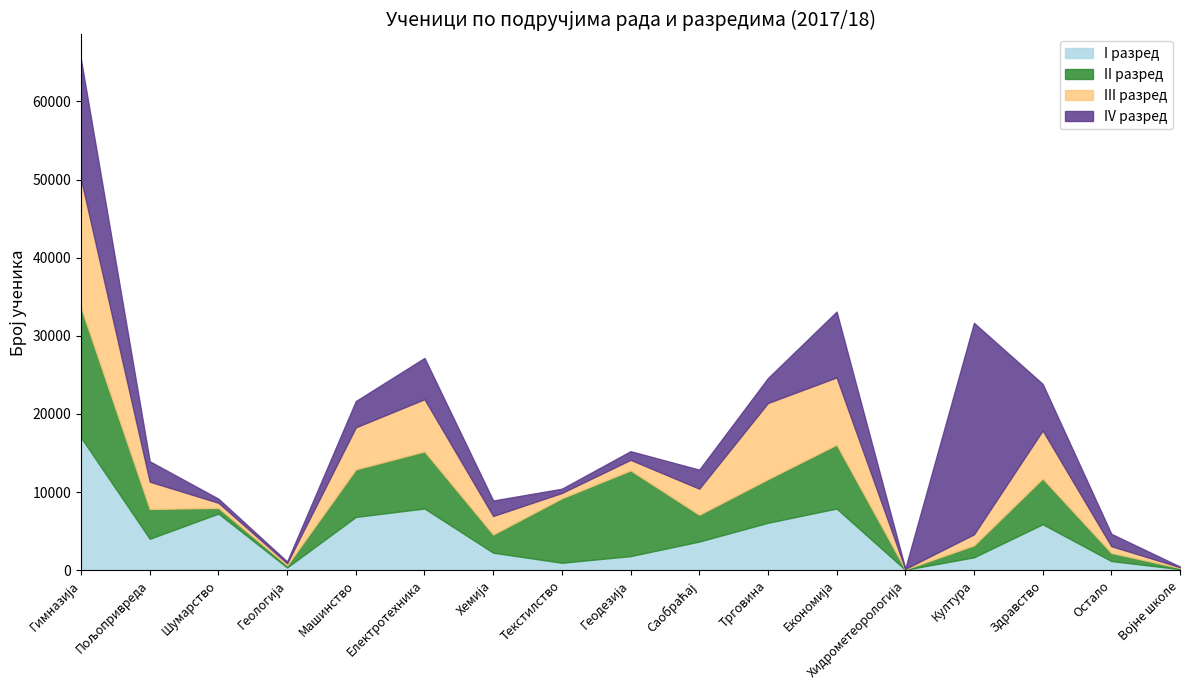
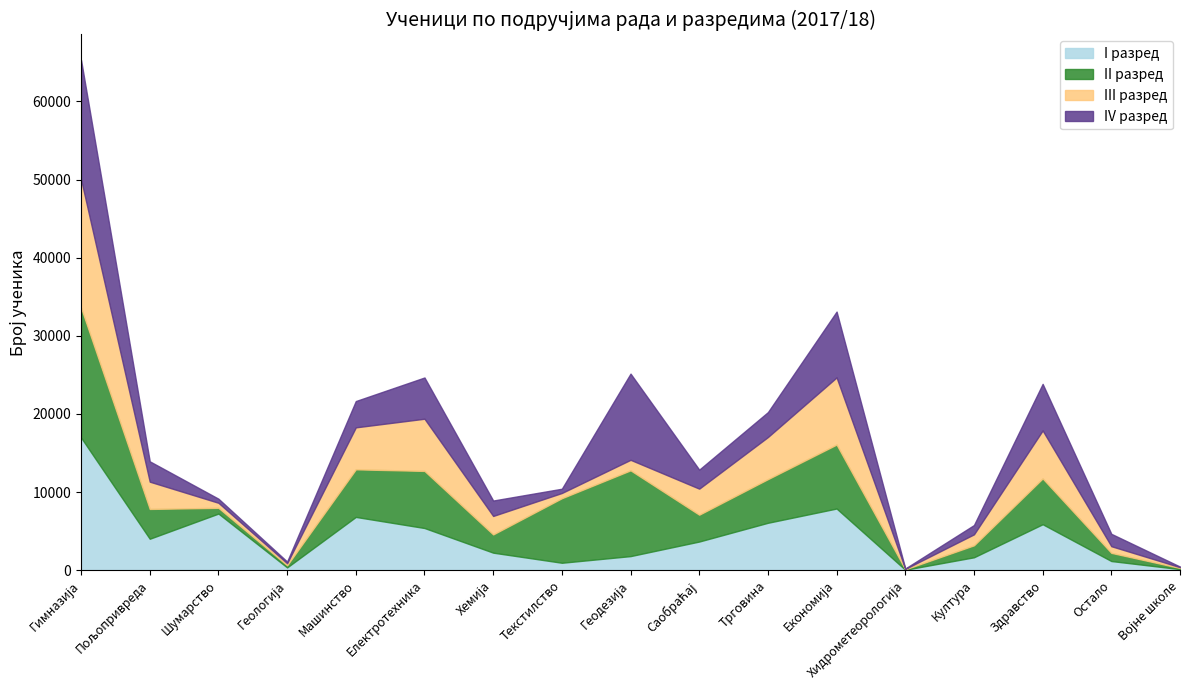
  {
    "I разред": {
      "Гимназија": 17000,
      "Пољопривреда": 4000,
      "Шумарство": 7000,
      "Машинство": 7000,
-     "Електротехника": 8000,
+     "Електротехника": 5000,
      "Хемија": 2000,
      "Текстилство": 1000,
      "Геодезија": 2000,
      "Саобраћај": 4000,
      "Трговина": 6000,
      "Економија": 8000,
      "Култура": 2000,
      "Здравство": 6000,
      "Остало": 1000
    },
    "II разред": {
      "Гимназија": 17000,
      "Пољопривреда": 4000,
      "Шумарство": 1000,
      "Машинство": 6000,
      "Електротехника": 7000,
      "Хемија": 2000,
      "Текстилство": 8000,
      "Геодезија": 11000,
      "Саобраћај": 3000,
      "Трговина": 6000,
      "Економија": 8000,
      "Култура": 2000,
      "Здравство": 6000,
      "Остало": 1000
    },
    "III разред": {
      "Гимназија": 16000,
      "Пољопривреда": 3000,
      "Шумарство": 1000,
      "Машинство": 5000,
      "Електротехника": 7000,
      "Хемија": 2000,
      "Текстилство": 1000,
      "Геодезија": 1000,
      "Саобраћај": 3000,
-     "Трговина": 10000,
+     "Трговина": 5000,
      "Економија": 9000,
      "Култура": 1000,
      "Здравство": 6000,
      "Остало": 1000
    },
    "IV разред": {
      "Гимназија": 15000,
      "Пољопривреда": 3000,
      "Шумарство": 1000,
      "Машинство": 3000,
      "Електротехника": 5000,
      "Хемија": 2000,
      "Текстилство": 1000,
-     "Геодезија": 1000,
+     "Геодезија": 11000,
      "Саобраћај": 2000,
      "Трговина": 3000,
      "Економија": 8000,
-     "Култура": 27000,
+     "Култура": 1000,
      "Здравство": 6000,
      "Остало": 2000
    }
  }
